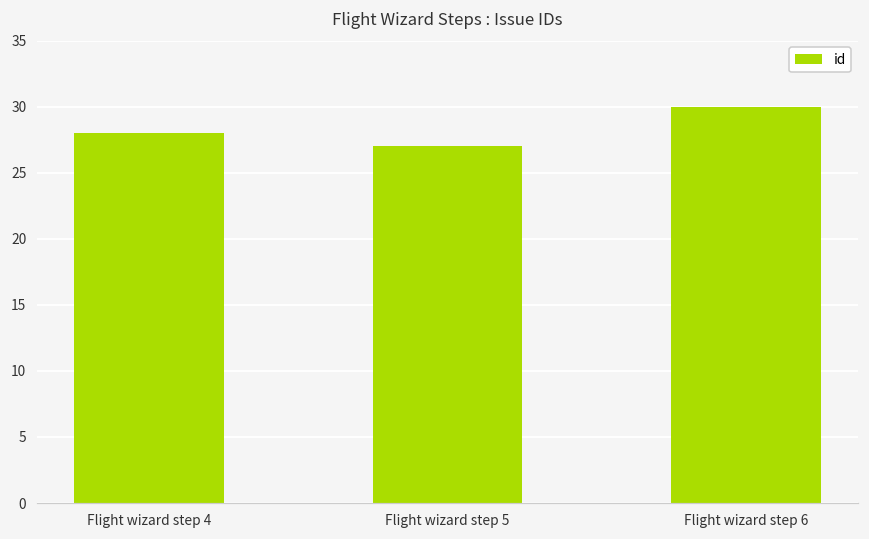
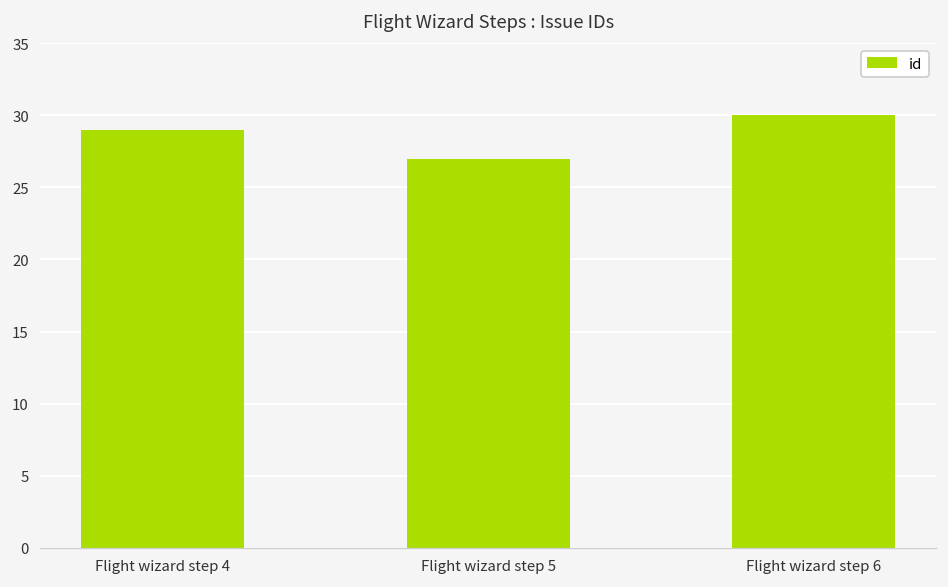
  {
-   "Flight wizard step 4": 28,
+   "Flight wizard step 4": 29,
    "Flight wizard step 5": 27,
    "Flight wizard step 6": 30
  }
